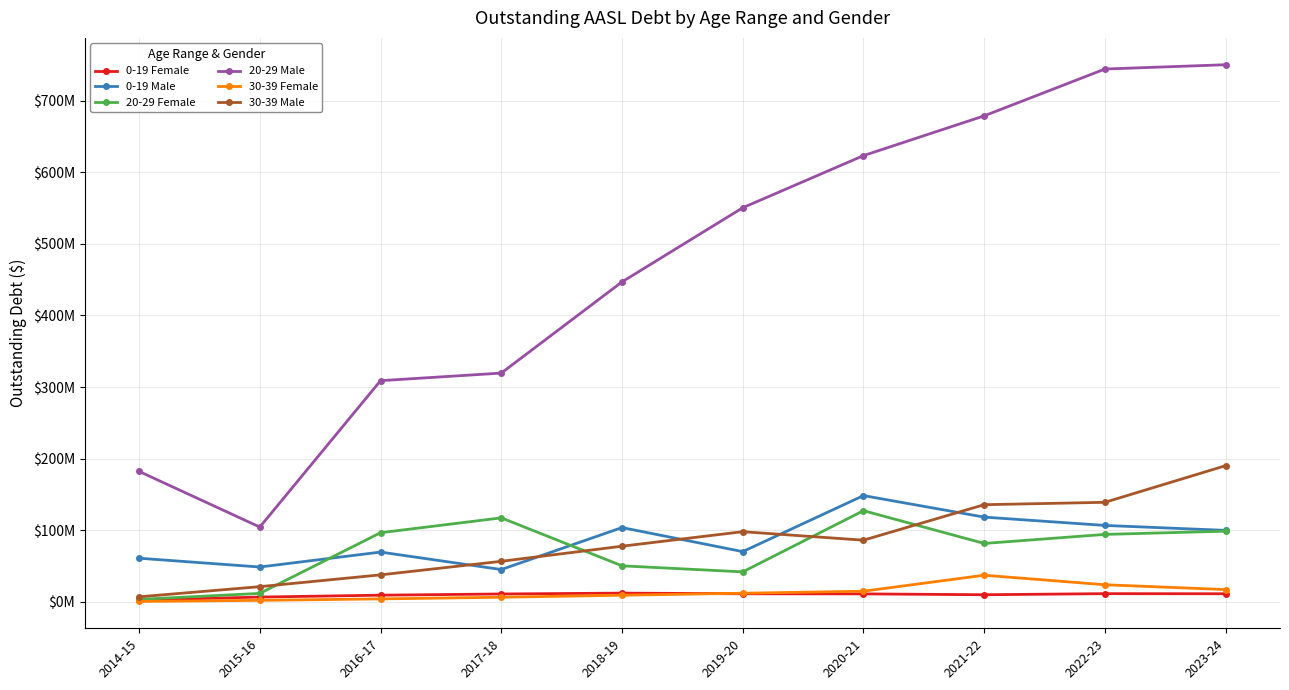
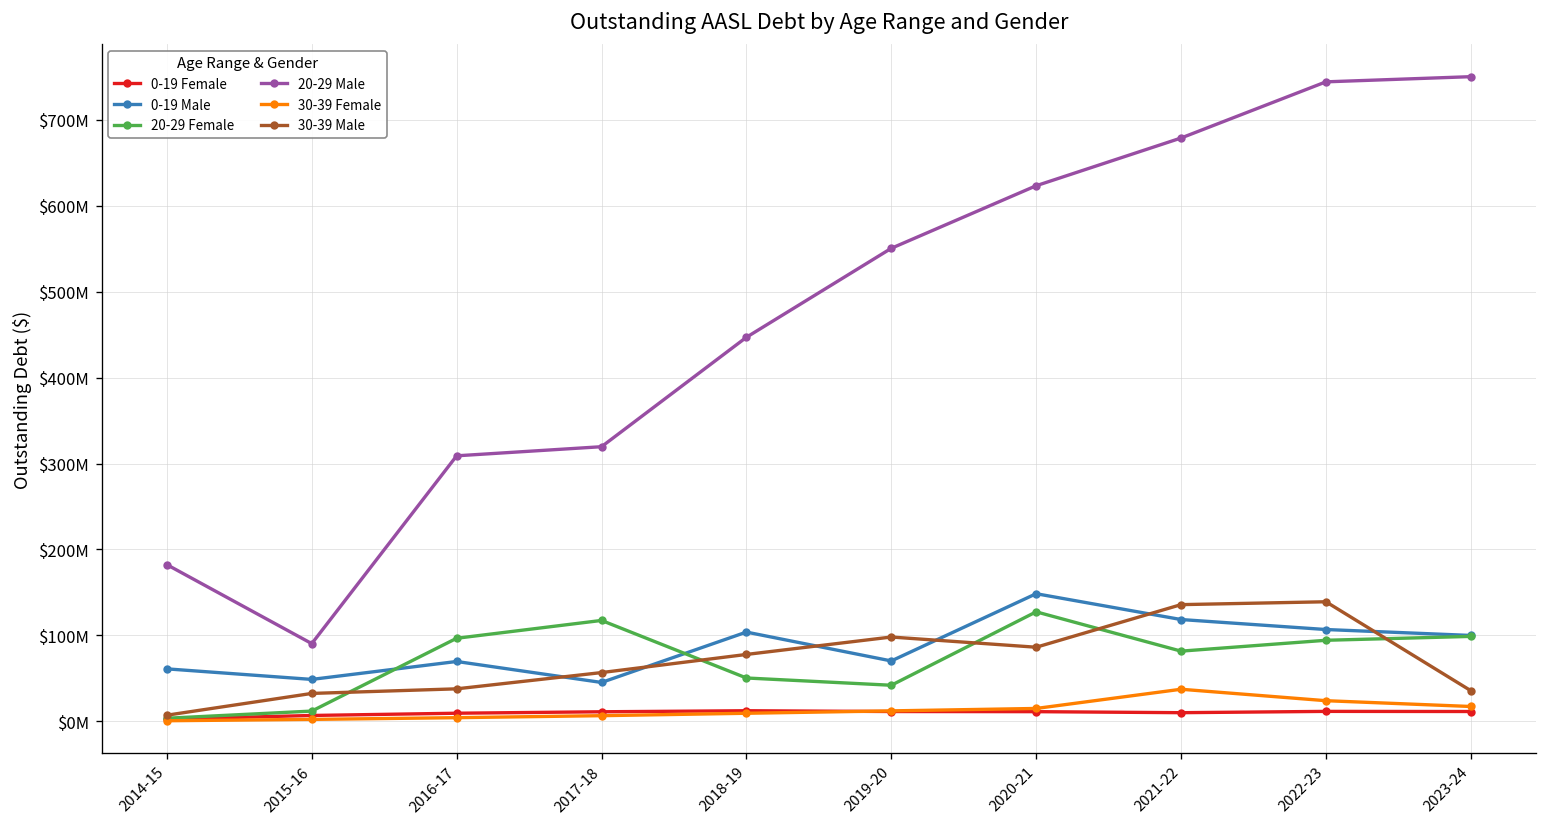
  {
    "0-19 Female": {
      "2015-16": "$10000000",
      "2016-17": "$10000000",
      "2017-18": "$10000000",
      "2020-21": "$10000000",
      "2021-22": "$10000000",
      "2022-23": "$10000000",
      "2023-24": "$10000000"
    },
    "0-19 Male": {
      "2014-15": "$60000000",
      "2015-16": "$50000000",
      "2016-17": "$70000000",
      "2017-18": "$50000000",
      "2018-19": "$100000000",
      "2019-20": "$70000000",
      "2020-21": "$150000000",
      "2021-22": "$120000000",
      "2022-23": "$110000000"
    },
    "20-29 Female": {
      "2015-16": "$10000000",
      "2016-17": "$100000000",
      "2017-18": "$120000000",
      "2018-19": "$50000000",
      "2019-20": "$40000000",
      "2020-21": "$130000000",
      "2021-22": "$80000000",
      "2022-23": "$90000000"
    },
    "20-29 Male": {
      "2014-15": "$180000000",
-     "2015-16": "$100000000",
+     "2015-16": "$90000000",
      "2016-17": "$310000000",
      "2017-18": "$320000000",
      "2018-19": "$450000000",
      "2019-20": "$550000000",
      "2020-21": "$620000000",
      "2021-22": "$680000000",
      "2022-23": "$740000000",
      "2023-24": "$750000000"
    },
    "30-39 Female": {
      "2015-16": "$0",
      "2016-17": "$0",
      "2017-18": "$10000000",
      "2020-21": "$20000000",
      "2021-22": "$40000000",
      "2022-23": "$20000000",
      "2023-24": "$20000000"
    },
    "30-39 Male": {
      "2014-15": "$10000000",
-     "2015-16": "$20000000",
+     "2015-16": "$30000000",
      "2016-17": "$40000000",
      "2017-18": "$60000000",
      "2018-19": "$80000000",
      "2019-20": "$100000000",
      "2020-21": "$90000000",
      "2021-22": "$140000000",
      "2022-23": "$140000000",
-     "2023-24": "$190000000"
+     "2023-24": "$40000000"
    }
  }
